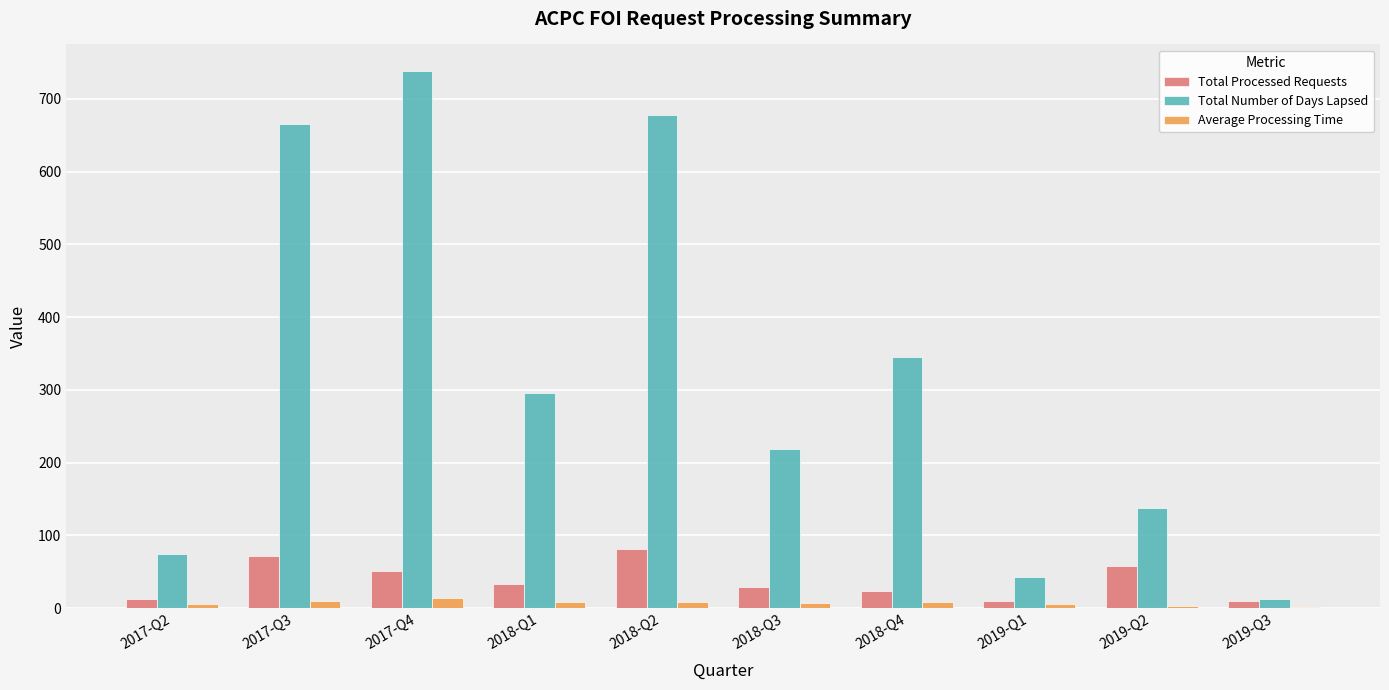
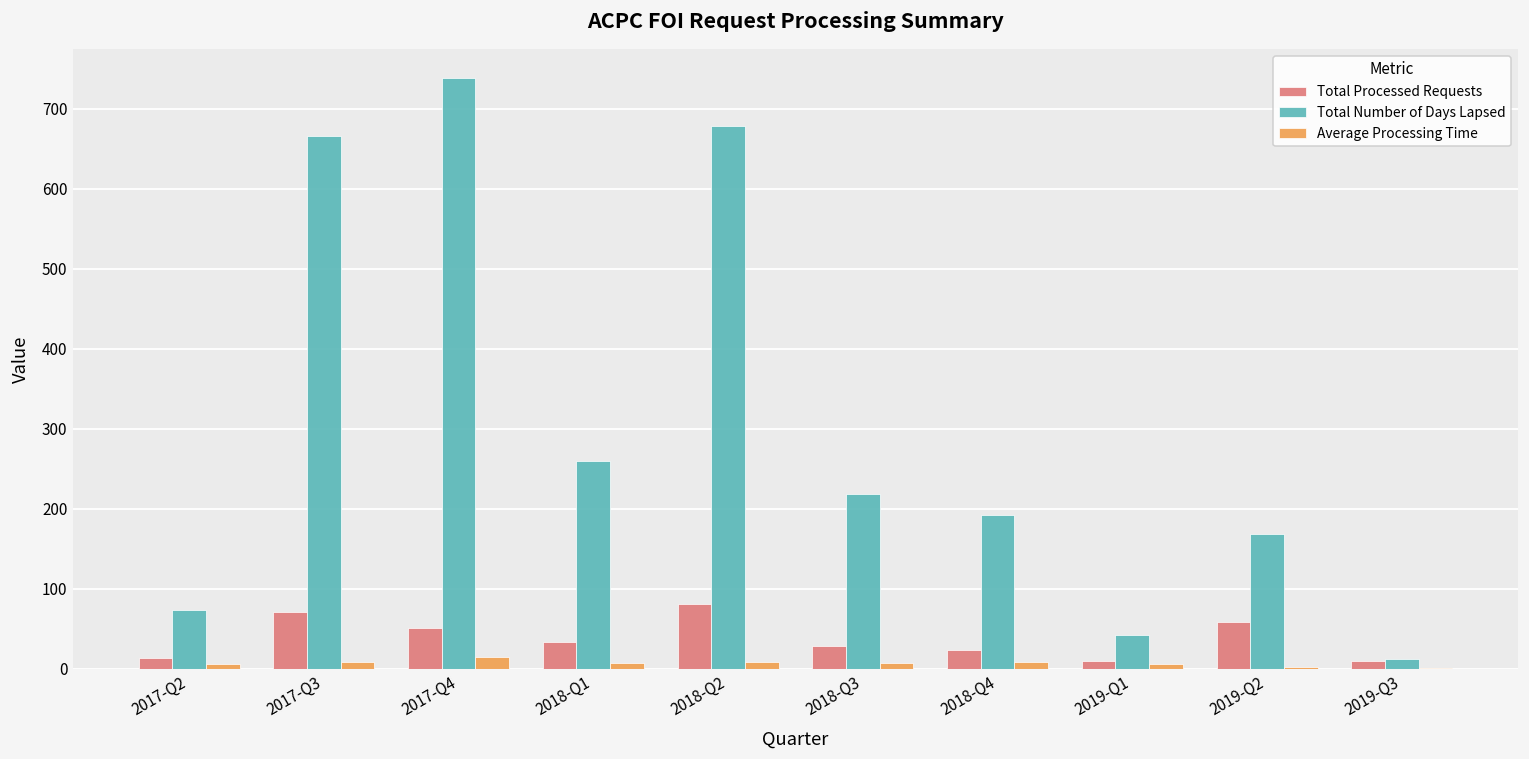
  {
    "Total Number of Days Lapsed": {
      "2017-Q2": 70,
      "2017-Q3": 670,
      "2017-Q4": 740,
-     "2018-Q1": 300,
+     "2018-Q1": 260,
      "2018-Q2": 680,
      "2018-Q3": 220,
-     "2018-Q4": 350,
+     "2018-Q4": 190,
      "2019-Q1": 40,
-     "2019-Q2": 140,
+     "2019-Q2": 170,
      "2019-Q3": 10
    }
  }
